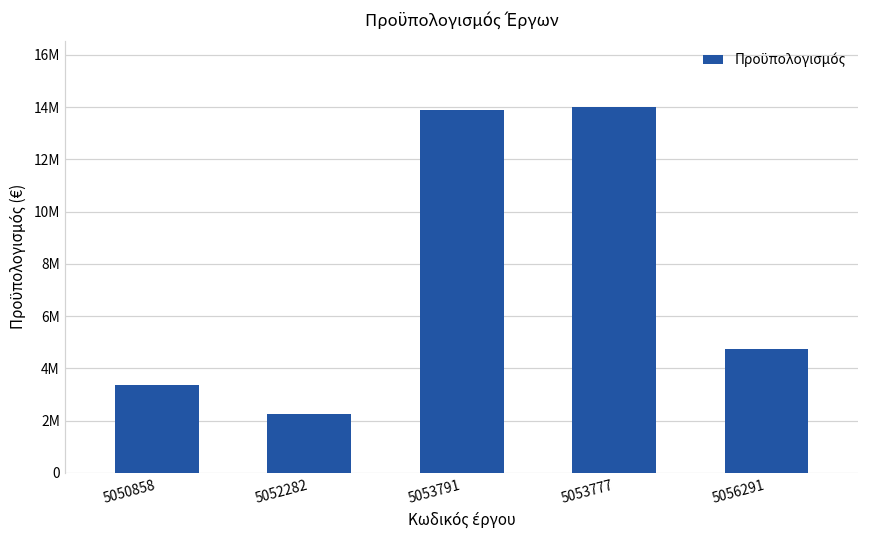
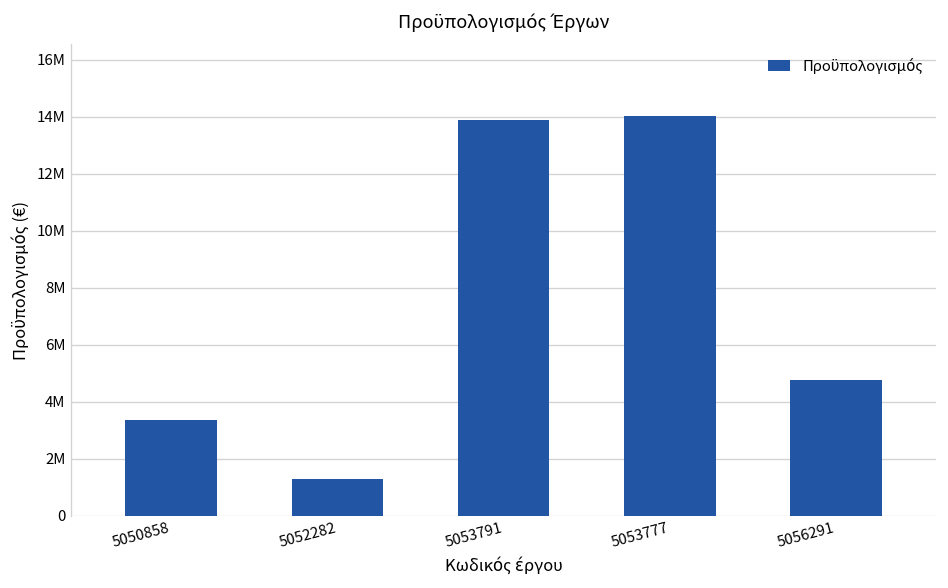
  {
    "5050858": 3400000,
-   "5052282": 2300000,
+   "5052282": 1300000,
    "5053791": 13900000,
    "5053777": 14000000,
    "5056291": 4800000
  }
